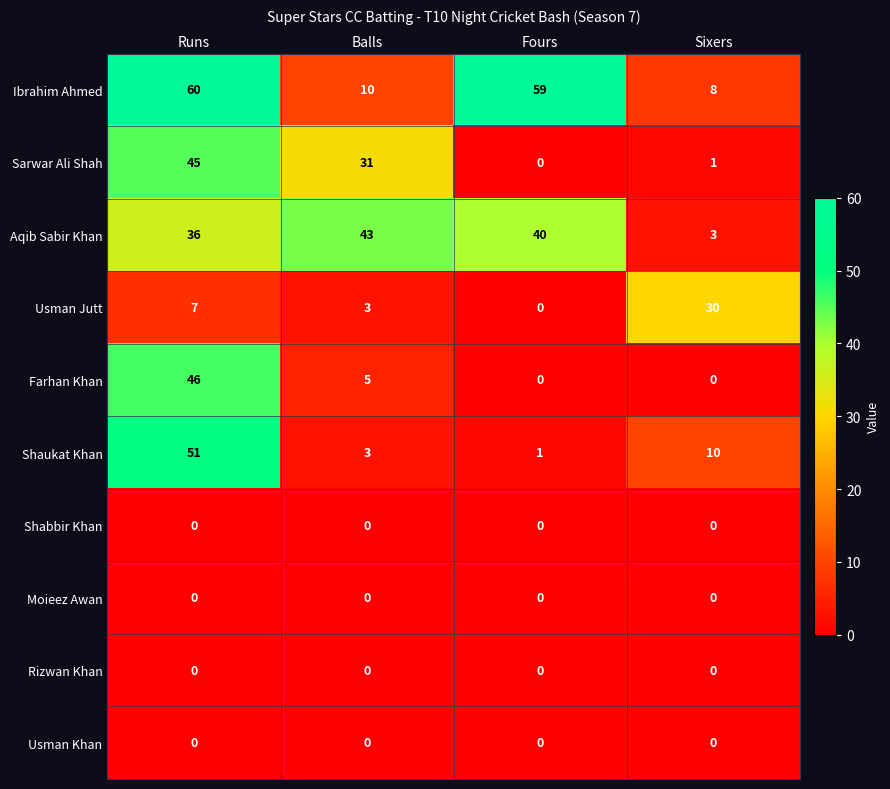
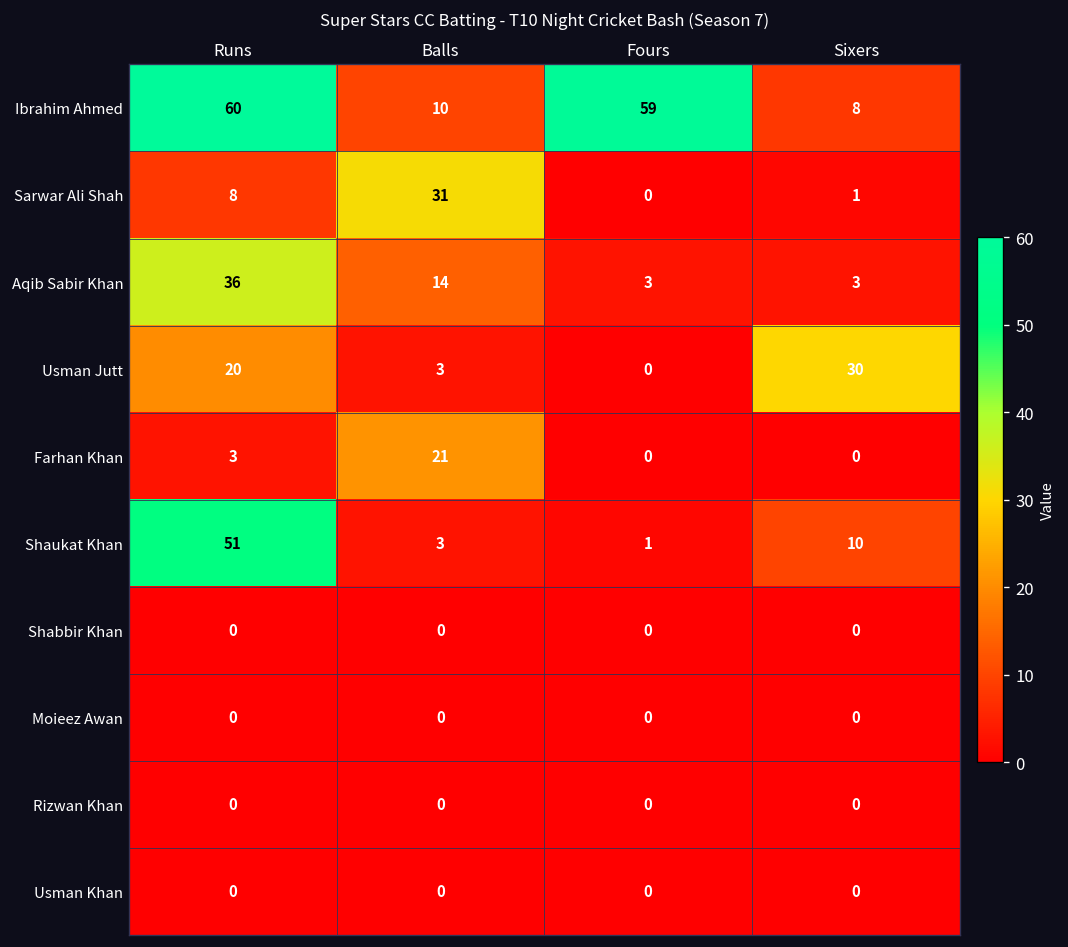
  {
    "Ibrahim Ahmed": {
      "Runs": 60,
      "Balls": 10,
      "Fours": 59,
      "Sixers": 8
    },
    "Sarwar Ali Shah": {
-     "Runs": 45,
+     "Runs": 8,
      "Balls": 31,
      "Fours": 0,
      "Sixers": 1
    },
    "Aqib Sabir Khan": {
      "Runs": 36,
-     "Balls": 43,
-     "Fours": 40,
+     "Balls": 14,
+     "Fours": 3,
      "Sixers": 3
    },
    "Usman Jutt": {
-     "Runs": 7,
+     "Runs": 20,
      "Balls": 3,
      "Fours": 0,
      "Sixers": 30
    },
    "Farhan Khan": {
-     "Runs": 46,
-     "Balls": 5,
+     "Runs": 3,
+     "Balls": 21,
      "Fours": 0,
      "Sixers": 0
    },
    "Shaukat Khan": {
      "Runs": 51,
      "Balls": 3,
      "Fours": 1,
      "Sixers": 10
    },
    "Shabbir Khan": {
      "Runs": 0,
      "Balls": 0,
      "Fours": 0,
      "Sixers": 0
    },
    "Moieez Awan": {
      "Runs": 0,
      "Balls": 0,
      "Fours": 0,
      "Sixers": 0
    },
    "Rizwan Khan": {
      "Runs": 0,
      "Balls": 0,
      "Fours": 0,
      "Sixers": 0
    },
    "Usman Khan": {
      "Runs": 0,
      "Balls": 0,
      "Fours": 0,
      "Sixers": 0
    }
  }
